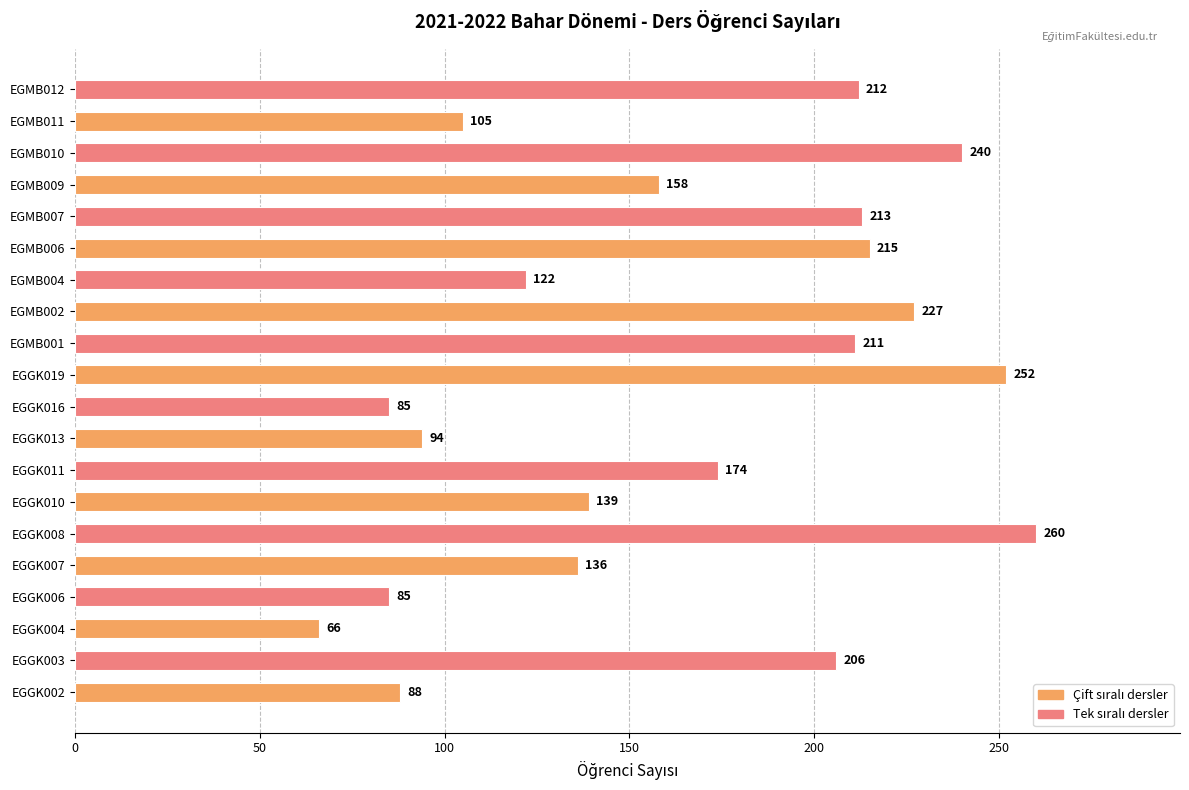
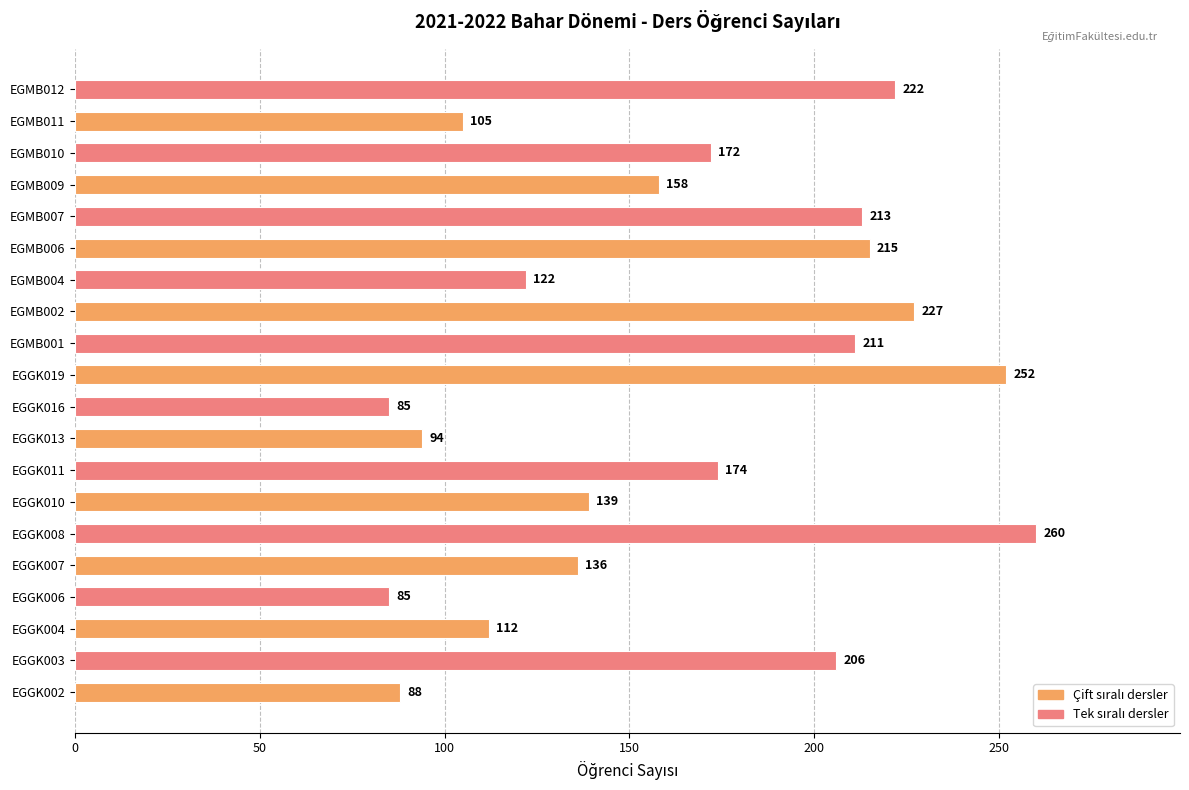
  {
-   "EGMB012": 212,
+   "EGMB012": 222,
    "EGMB011": 105,
-   "EGMB010": 240,
+   "EGMB010": 172,
    "EGMB009": 158,
    "EGMB007": 213,
    "EGMB006": 215,
    "EGMB004": 122,
    "EGMB002": 227,
    "EGMB001": 211,
    "EGGK019": 252,
    "EGGK016": 85,
    "EGGK013": 94,
    "EGGK011": 174,
    "EGGK010": 139,
    "EGGK008": 260,
    "EGGK007": 136,
    "EGGK006": 85,
-   "EGGK004": 66,
+   "EGGK004": 112,
    "EGGK003": 206,
    "EGGK002": 88
  }
